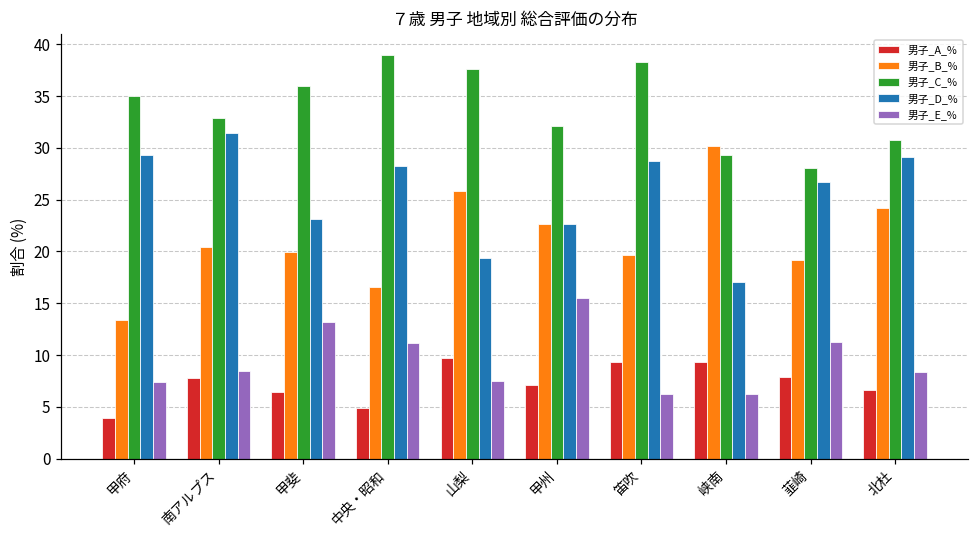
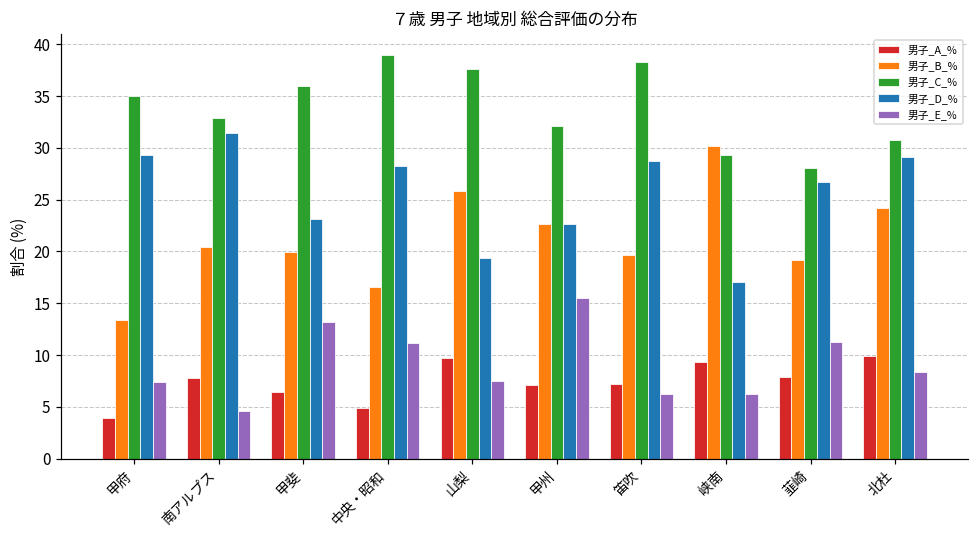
  {
    "男子_A_%": {
      "甲府": 4,
      "南アルプス": 8,
      "甲斐": 6,
      "中央・昭和": 5,
      "山梨": 10,
      "甲州": 7,
-     "笛吹": 9,
+     "笛吹": 7,
      "峡南": 9,
      "韮崎": 8,
-     "北杜": 7
+     "北杜": 10
    },
    "男子_B_%": {
      "甲府": 13,
      "南アルプス": 20,
      "甲斐": 20,
      "中央・昭和": 17,
      "山梨": 26,
      "甲州": 23,
      "笛吹": 20,
      "峡南": 30,
      "韮崎": 19,
      "北杜": 24
    },
    "男子_C_%": {
      "甲府": 35,
      "南アルプス": 33,
      "甲斐": 36,
      "中央・昭和": 39,
      "山梨": 38,
      "甲州": 32,
      "笛吹": 38,
      "峡南": 29,
      "韮崎": 28,
      "北杜": 31
    },
    "男子_D_%": {
      "甲府": 29,
      "南アルプス": 31,
      "甲斐": 23,
      "中央・昭和": 28,
      "山梨": 19,
      "甲州": 23,
      "笛吹": 29,
      "峡南": 17,
      "韮崎": 27,
      "北杜": 29
    },
    "男子_E_%": {
      "甲府": 7,
-     "南アルプス": 8,
+     "南アルプス": 5,
      "甲斐": 13,
      "中央・昭和": 11,
      "山梨": 8,
      "甲州": 15,
      "笛吹": 6,
      "峡南": 6,
      "韮崎": 11,
      "北杜": 8
    }
  }
